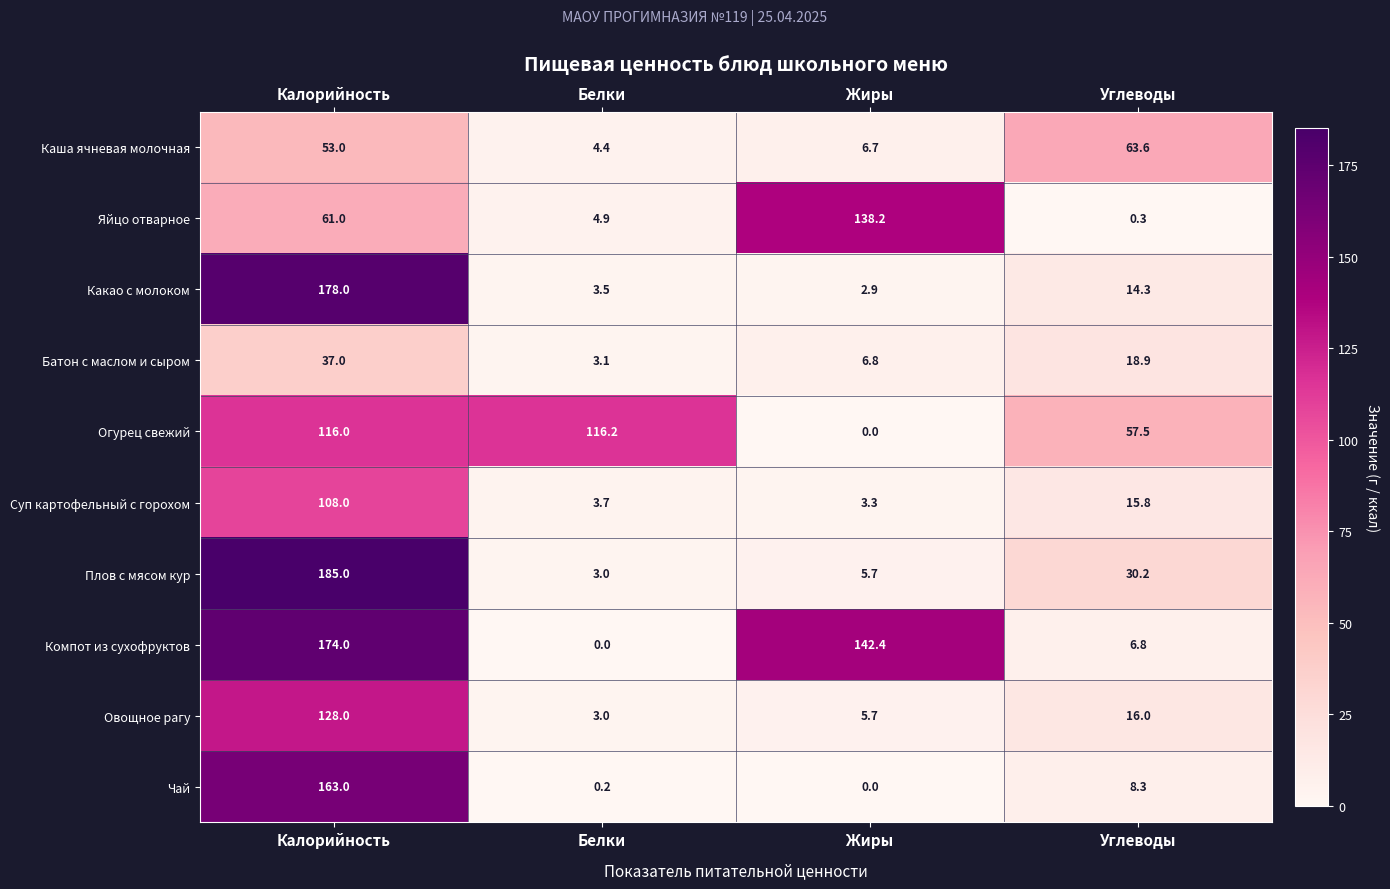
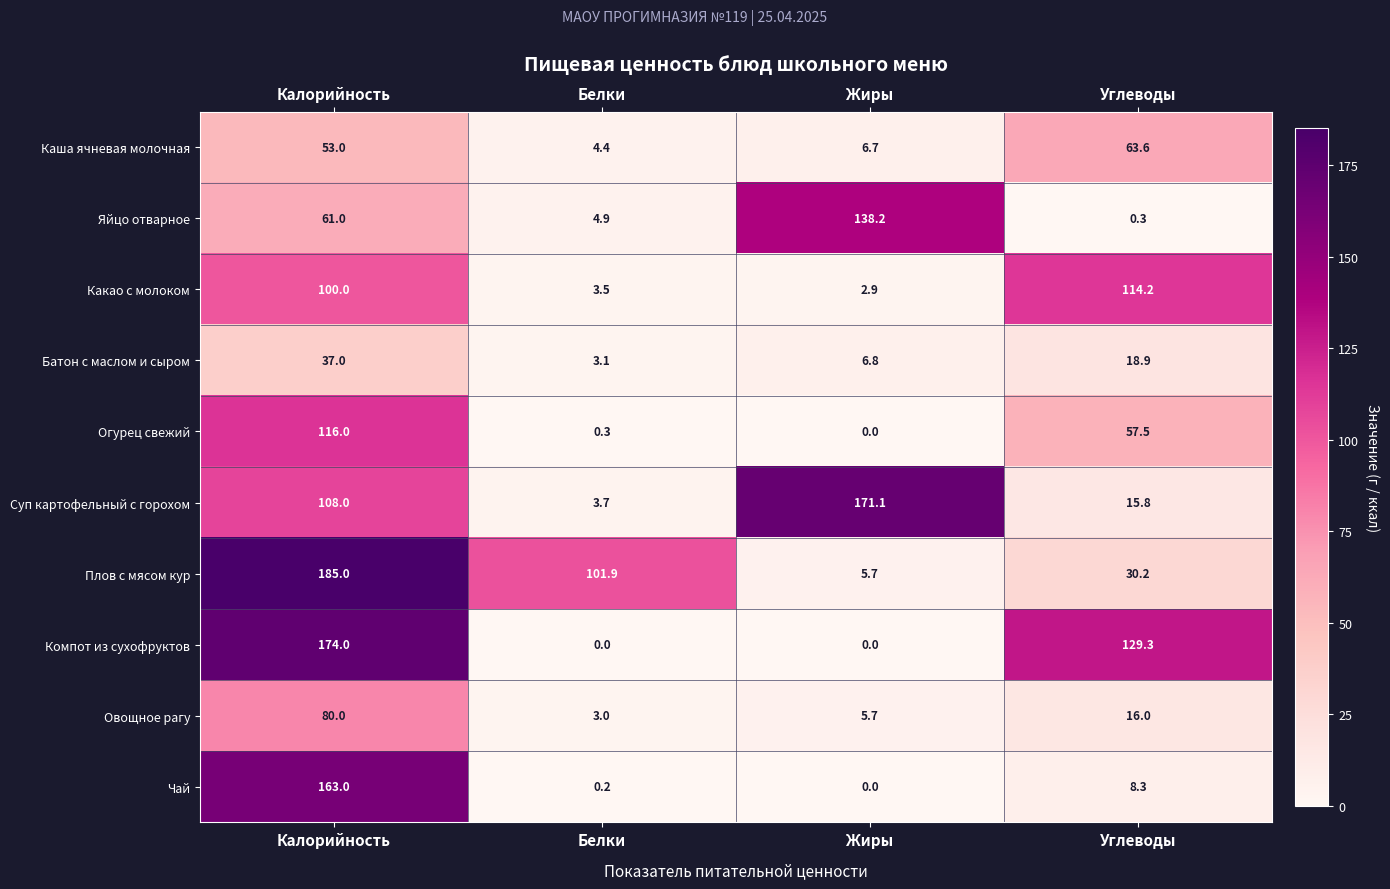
  {
    "Каша ячневая молочная": {
      "Калорийность": 53.0,
      "Белки": 4.4,
      "Жиры": 6.7,
      "Углеводы": 63.6
    },
    "Яйцо отварное": {
      "Калорийность": 61.0,
      "Белки": 4.9,
      "Жиры": 138.2,
      "Углеводы": 0.3
    },
    "Какао с молоком": {
-     "Калорийность": 178.0,
+     "Калорийность": 100.0,
      "Белки": 3.5,
      "Жиры": 2.9,
-     "Углеводы": 14.3
+     "Углеводы": 114.2
    },
    "Батон с маслом и сыром": {
      "Калорийность": 37.0,
      "Белки": 3.1,
      "Жиры": 6.8,
      "Углеводы": 18.9
    },
    "Огурец свежий": {
      "Калорийность": 116.0,
-     "Белки": 116.2,
+     "Белки": 0.3,
      "Жиры": 0.0,
      "Углеводы": 57.5
    },
    "Суп картофельный с горохом": {
      "Калорийность": 108.0,
      "Белки": 3.7,
-     "Жиры": 3.3,
+     "Жиры": 171.1,
      "Углеводы": 15.8
    },
    "Плов с мясом кур": {
      "Калорийность": 185.0,
-     "Белки": 3.0,
+     "Белки": 101.9,
      "Жиры": 5.7,
      "Углеводы": 30.2
    },
    "Компот из сухофруктов": {
      "Калорийность": 174.0,
      "Белки": 0.0,
-     "Жиры": 142.4,
-     "Углеводы": 6.8
+     "Жиры": 0.0,
+     "Углеводы": 129.3
    },
    "Овощное рагу": {
-     "Калорийность": 128.0,
+     "Калорийность": 80.0,
      "Белки": 3.0,
      "Жиры": 5.7,
      "Углеводы": 16.0
    },
    "Чай": {
      "Калорийность": 163.0,
      "Белки": 0.2,
      "Жиры": 0.0,
      "Углеводы": 8.3
    }
  }
